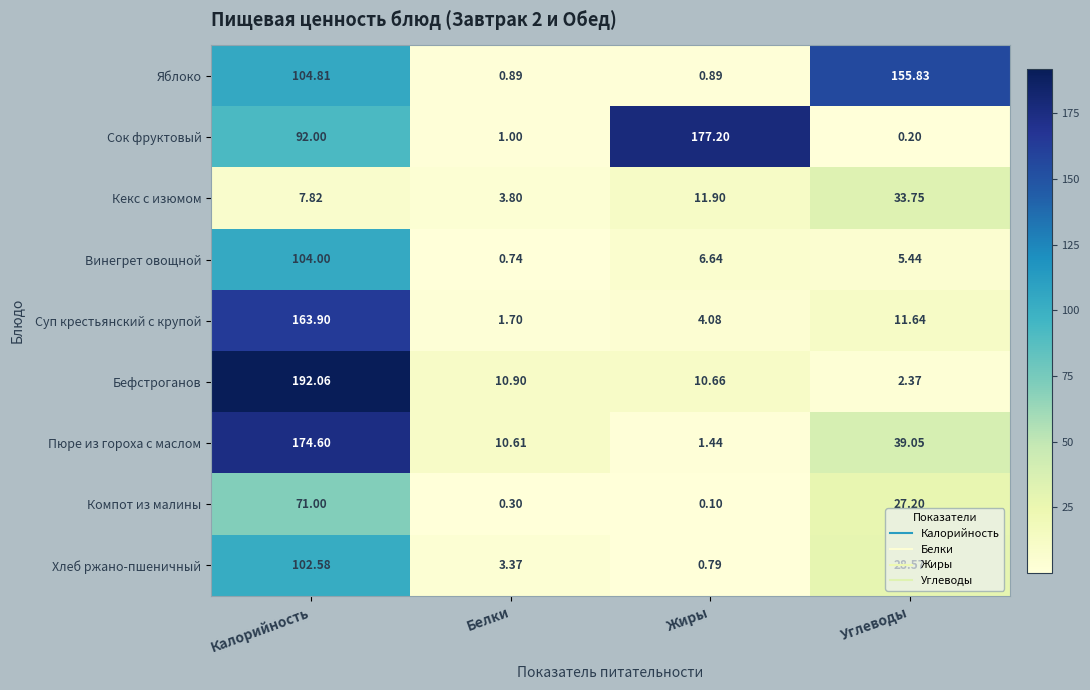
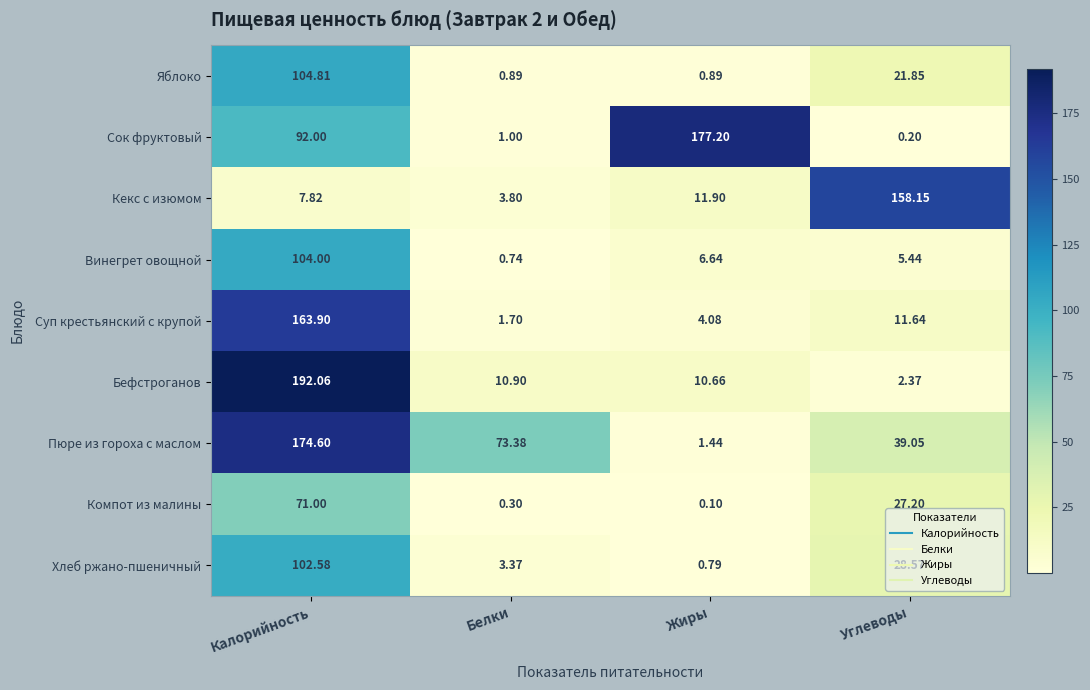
  {
    "Яблоко": {
      "Калорийность": 104.81,
      "Белки": 0.89,
      "Жиры": 0.89,
-     "Углеводы": 155.83
+     "Углеводы": 21.85
    },
    "Сок фруктовый": {
      "Калорийность": 92.00,
      "Белки": 1.00,
      "Жиры": 177.20,
      "Углеводы": 0.20
    },
    "Кекс с изюмом": {
      "Калорийность": 7.82,
      "Белки": 3.80,
      "Жиры": 11.90,
-     "Углеводы": 33.75
+     "Углеводы": 158.15
    },
    "Винегрет овощной": {
      "Калорийность": 104.00,
      "Белки": 0.74,
      "Жиры": 6.64,
      "Углеводы": 5.44
    },
    "Суп крестьянский с крупой": {
      "Калорийность": 163.90,
      "Белки": 1.70,
      "Жиры": 4.08,
      "Углеводы": 11.64
    },
    "Бефстроганов": {
      "Калорийность": 192.06,
      "Белки": 10.90,
      "Жиры": 10.66,
      "Углеводы": 2.37
    },
    "Пюре из гороха с маслом": {
      "Калорийность": 174.60,
-     "Белки": 10.61,
+     "Белки": 73.38,
      "Жиры": 1.44,
      "Углеводы": 39.05
    },
    "Компот из малины": {
      "Калорийность": 71.00,
      "Белки": 0.30,
      "Жиры": 0.10
    },
    "Хлеб ржано-пшеничный": {
      "Калорийность": 102.58,
      "Белки": 3.37,
      "Жиры": 0.79
    }
  }
